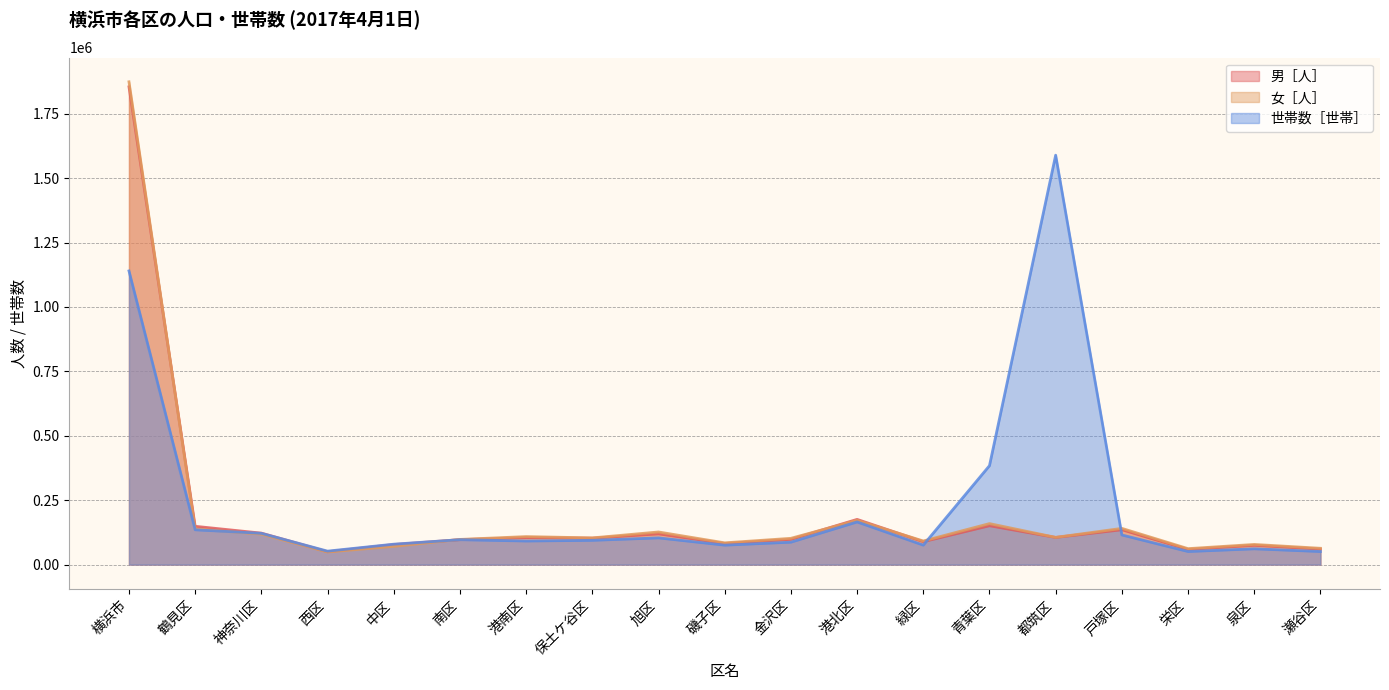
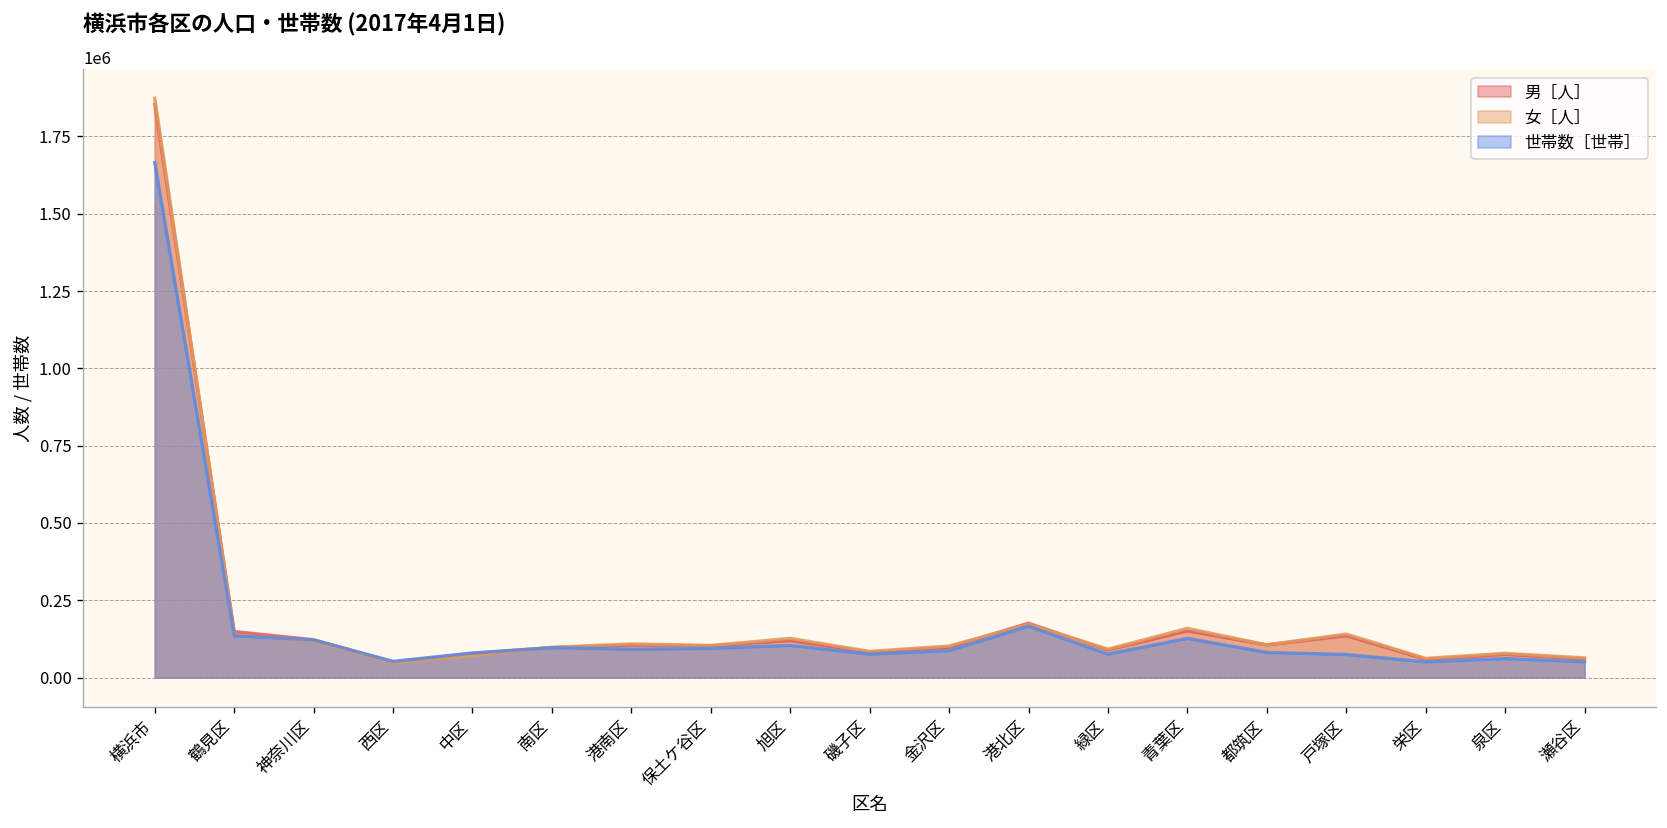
  {
    "世帯数［世帯］": {
-     "横浜市": 1140000,
+     "横浜市": 1670000,
      "港南区": 90000,
      "旭区": 100000,
      "金沢区": 90000,
      "緑区": 80000,
-     "青葉区": 380000,
-     "都筑区": 1590000,
-     "戸塚区": 120000,
+     "青葉区": 130000,
+     "都筑区": 80000,
+     "戸塚区": 70000,
      "泉区": 60000
    }
  }
